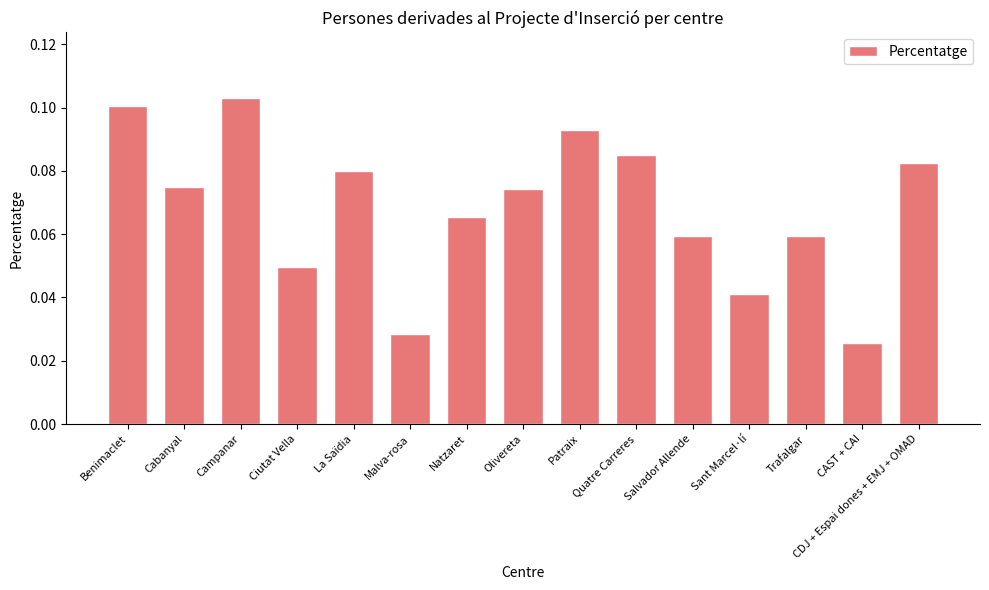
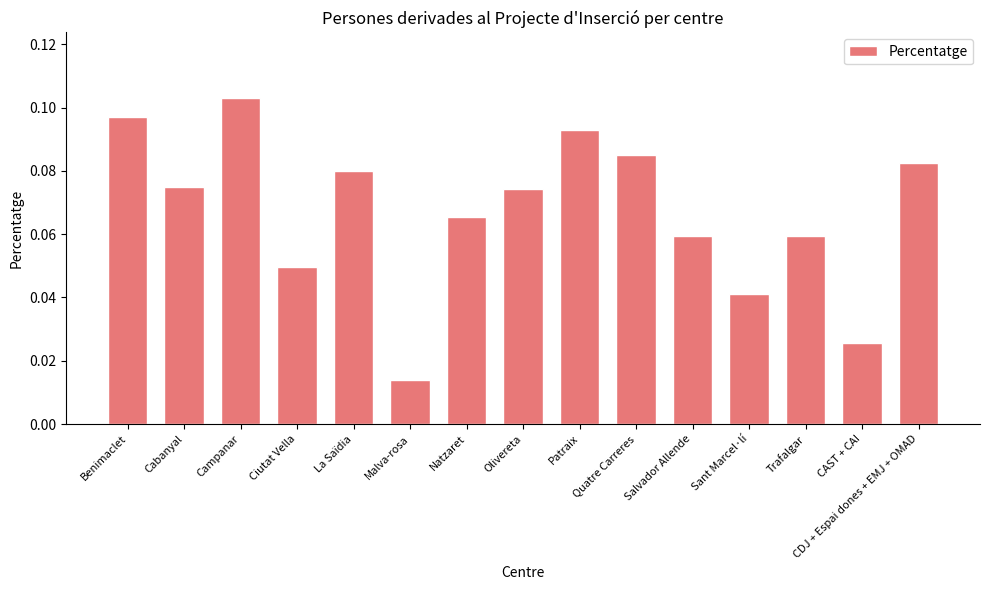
  {
-   "Benimaclet": 0.101,
+   "Benimaclet": 0.097,
    "Cabanyal": 0.075,
    "Campanar": 0.103,
    "Ciutat Vella": 0.050,
    "La Saïdia": 0.080,
-   "Malva-rosa": 0.028,
+   "Malva-rosa": 0.014,
    "Natzaret": 0.065,
    "Olivereta": 0.074,
    "Patraix": 0.093,
    "Quatre Carreres": 0.085,
    "Salvador Allende": 0.059,
    "Sant Marcel·lí": 0.041,
    "Trafalgar": 0.059,
    "CAST + CAI": 0.026,
    "CDJ + Espai dones + EMJ + OMAD": 0.082
  }
